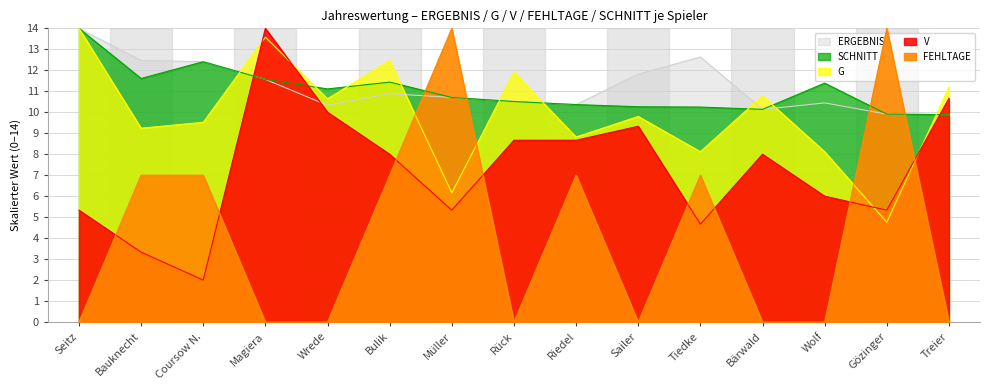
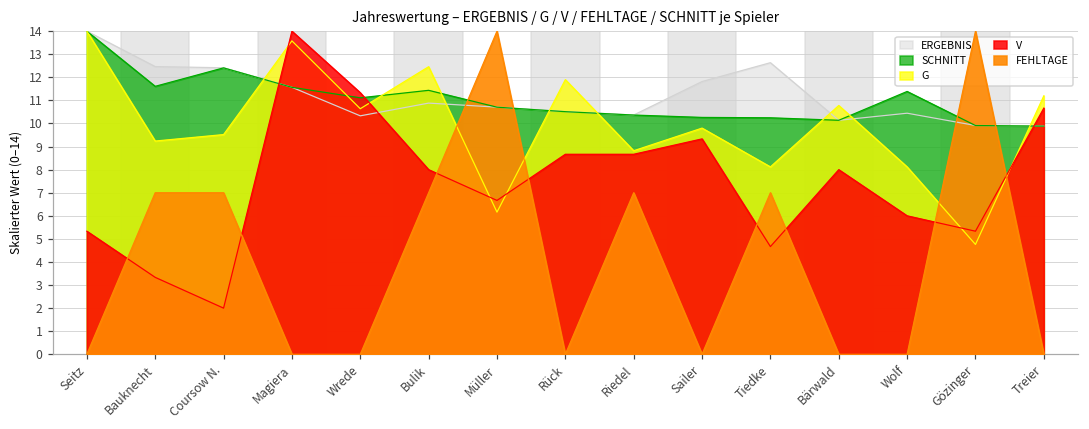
  {
    "ERGEBNIS": {
      "Bauknecht": 12.5,
      "Wrede": 10.3,
      "Bulik": 10.9,
      "Sailer": 11.8,
      "Tiedke": 12.6,
      "Wolf": 10.4
    },
    "SCHNITT": {
      "Bauknecht": 11.6,
      "Wrede": 11.1,
      "Bulik": 11.4,
      "Sailer": 10.3,
      "Tiedke": 10.2,
      "Wolf": 11.4
    },
    "G": {
      "Bauknecht": 9.2,
      "Coursow N.": 9.5,
      "Magiera": 13.6,
      "Wrede": 10.6,
      "Bulik": 12.5,
      "Müller": 6.2,
      "Rück": 11.9,
      "Riedel": 8.8,
      "Sailer": 9.8,
      "Tiedke": 8.1,
      "Bärwald": 10.8,
      "Wolf": 8.1,
      "Gözinger": 4.8,
      "Treier": 11.2
    },
    "V": {
      "Seitz": 5.3,
      "Bauknecht": 3.3,
      "Coursow N.": 2.0,
      "Magiera": 14.0,
-     "Wrede": 10.0,
+     "Wrede": 11.3,
      "Bulik": 8.0,
-     "Müller": 5.3,
+     "Müller": 6.7,
      "Rück": 8.7,
      "Riedel": 8.7,
      "Sailer": 9.3,
      "Tiedke": 4.7,
      "Bärwald": 8.0,
      "Wolf": 6.0,
      "Gözinger": 5.3,
      "Treier": 10.7
    },
    "FEHLTAGE": {
      "Seitz": 0.0,
      "Bauknecht": 7.0,
      "Coursow N.": 7.0,
      "Magiera": 0.0,
      "Wrede": 0.0,
      "Bulik": 7.0,
      "Müller": 14.0,
      "Rück": 0.0,
      "Riedel": 7.0,
      "Sailer": 0.0,
      "Tiedke": 7.0,
      "Bärwald": 0.0,
      "Wolf": 0.0,
      "Gözinger": 14.0,
      "Treier": 0.0
    }
  }
